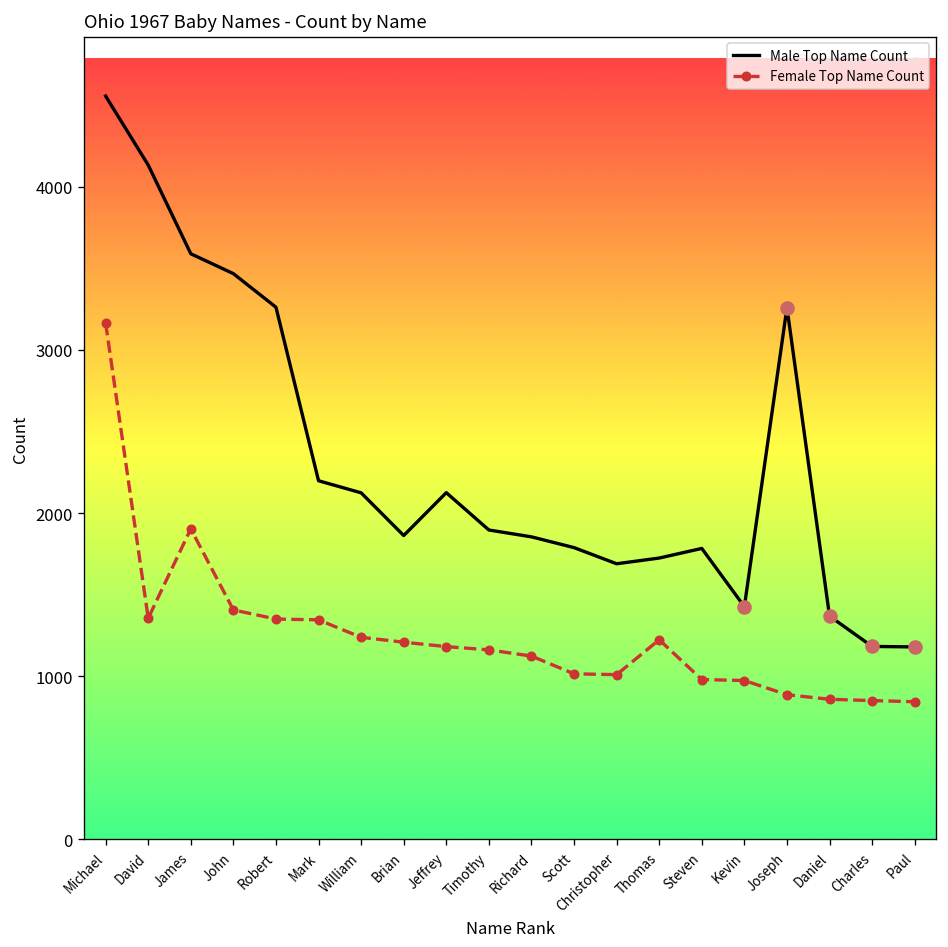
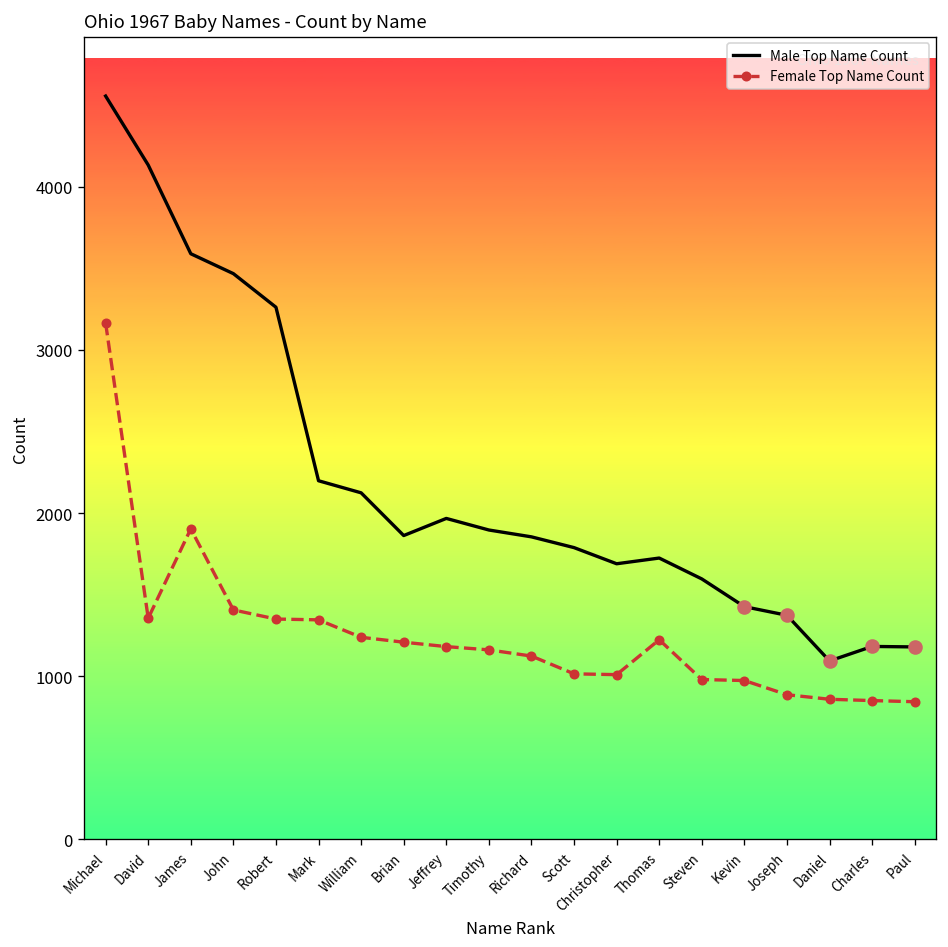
  {
    "Male Top Name Count": {
      "Michael": 4560,
      "David": 4130,
      "James": 3590,
      "John": 3470,
      "Robert": 3260,
      "Mark": 2200,
      "William": 2120,
      "Brian": 1860,
-     "Jeffrey": 2130,
+     "Jeffrey": 1970,
      "Timothy": 1900,
      "Richard": 1850,
      "Scott": 1790,
      "Christopher": 1690,
      "Thomas": 1720,
-     "Steven": 1780,
-     "Joseph": 3260,
-     "Daniel": 1370
+     "Steven": 1600,
+     "Joseph": 1370,
+     "Daniel": 1090
    },
    "Female Top Name Count": {
      "Michael": 3170,
      "David": 1360,
      "James": 1900,
      "John": 1410,
      "Robert": 1350,
      "Mark": 1350,
      "William": 1240,
      "Brian": 1210,
      "Jeffrey": 1180,
      "Timothy": 1160,
      "Richard": 1120,
      "Scott": 1010,
      "Christopher": 1010,
      "Thomas": 1220,
      "Steven": 980,
      "Kevin": 970,
      "Joseph": 890,
      "Daniel": 860,
      "Charles": 850,
      "Paul": 840
    }
  }
